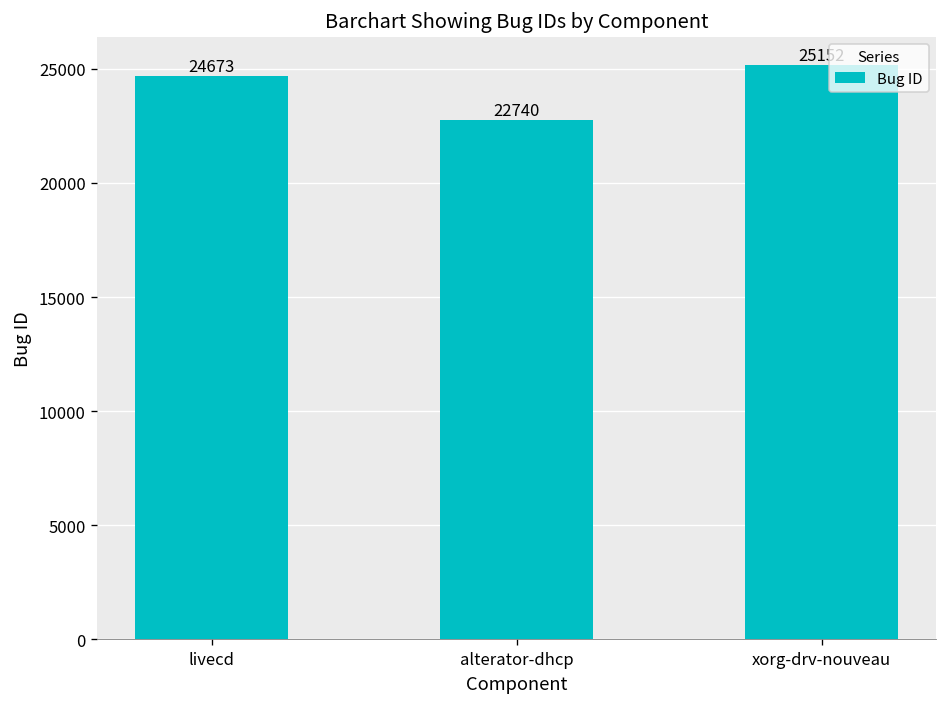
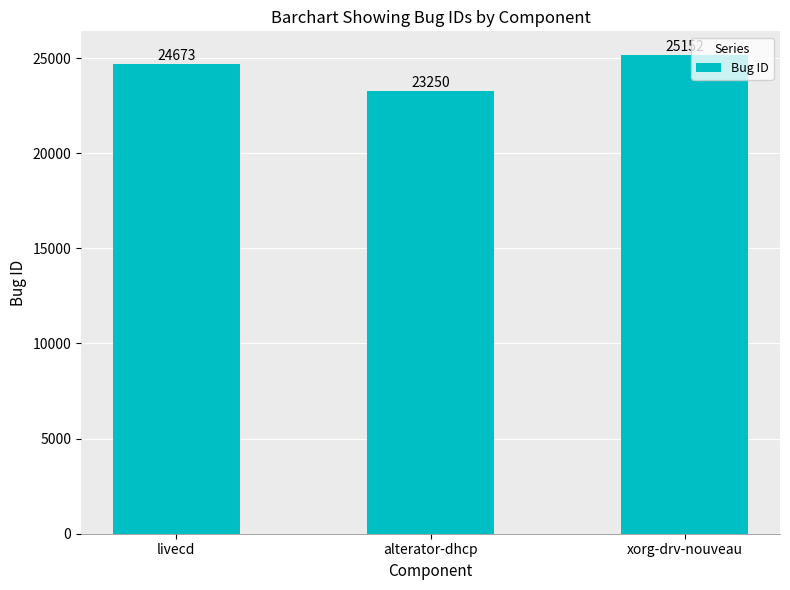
  {
    "livecd": 24673,
-   "alterator-dhcp": 22740
+   "alterator-dhcp": 23250
  }
